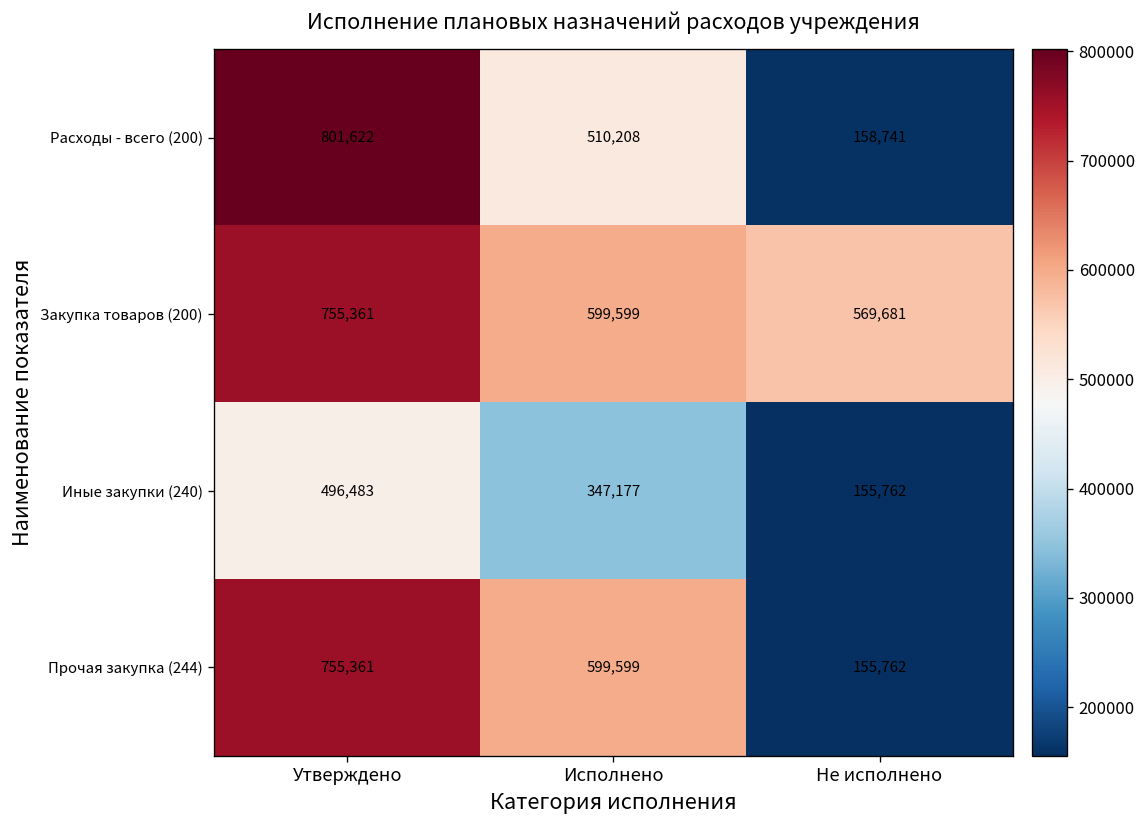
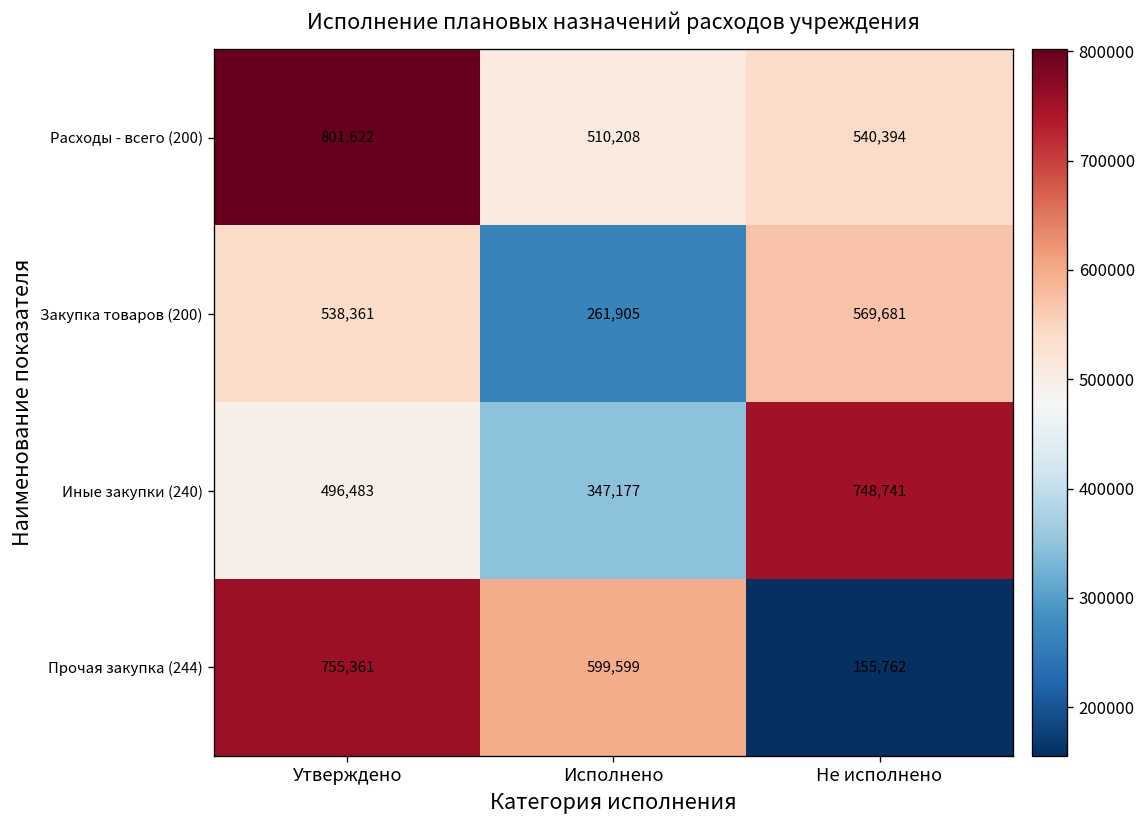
  {
    "Расходы - всего (200)": {
      "Утверждено": "801,622",
      "Исполнено": "510,208",
-     "Не исполнено": "158,741"
+     "Не исполнено": "540,394"
    },
    "Закупка товаров (200)": {
-     "Утверждено": "755,361",
-     "Исполнено": "599,599",
+     "Утверждено": "538,361",
+     "Исполнено": "261,905",
      "Не исполнено": "569,681"
    },
    "Иные закупки (240)": {
      "Утверждено": "496,483",
      "Исполнено": "347,177",
-     "Не исполнено": "155,762"
+     "Не исполнено": "748,741"
    },
    "Прочая закупка (244)": {
      "Утверждено": "755,361",
      "Исполнено": "599,599",
      "Не исполнено": "155,762"
    }
  }
